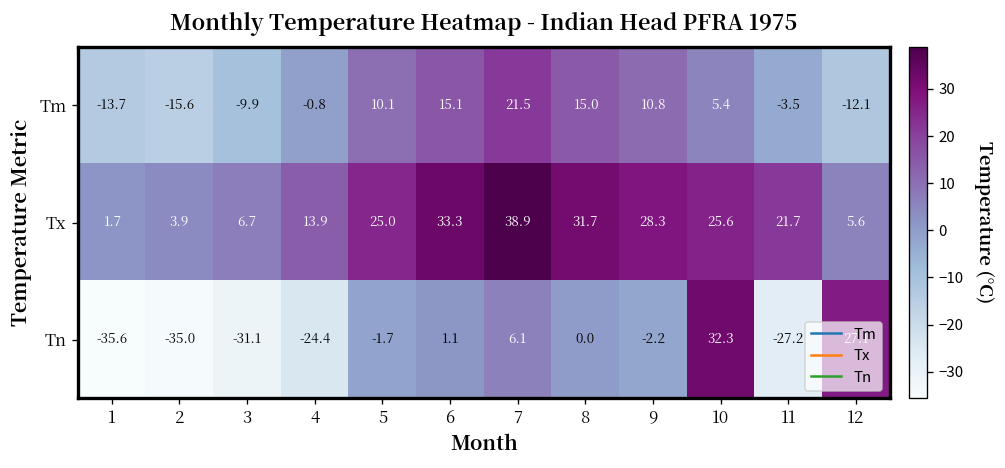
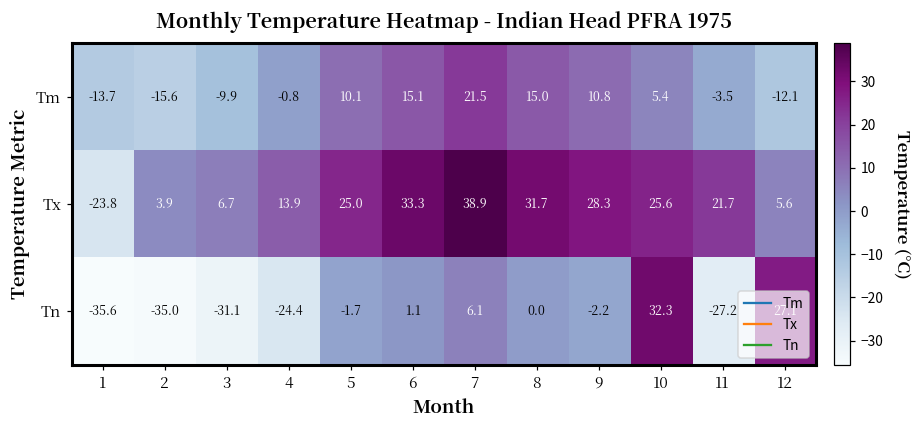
  {
    "Tm": {
      "1": -13.7,
      "2": -15.6,
      "3": -9.9,
      "4": -0.8,
      "5": 10.1,
      "6": 15.1,
      "7": 21.5,
      "8": 15.0,
      "9": 10.8,
      "10": 5.4,
      "11": -3.5,
      "12": -12.1
    },
    "Tx": {
-     "1": 1.7,
+     "1": -23.8,
      "2": 3.9,
      "3": 6.7,
      "4": 13.9,
      "5": 25.0,
      "6": 33.3,
      "7": 38.9,
      "8": 31.7,
      "9": 28.3,
      "10": 25.6,
      "11": 21.7,
      "12": 5.6
    },
    "Tn": {
      "1": -35.6,
      "2": -35.0,
      "3": -31.1,
      "4": -24.4,
      "5": -1.7,
      "6": 1.1,
      "7": 6.1,
      "8": 0.0,
      "9": -2.2,
      "10": 32.3,
      "11": -27.2
    }
  }
